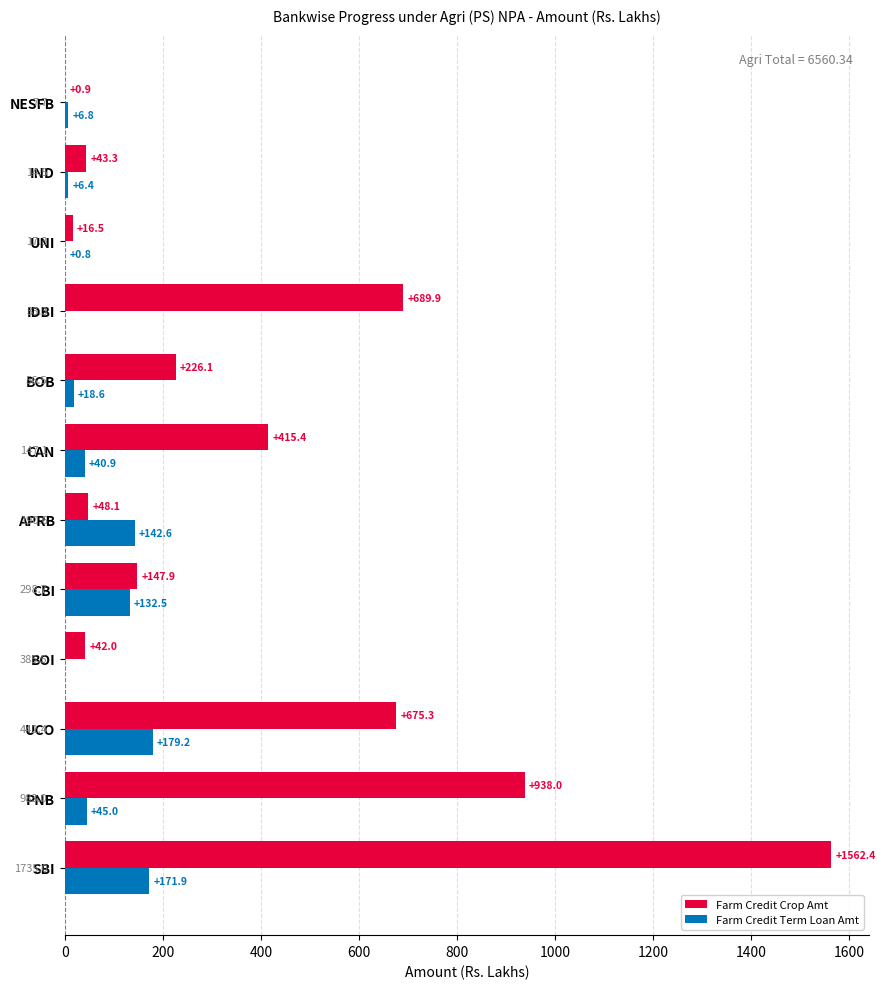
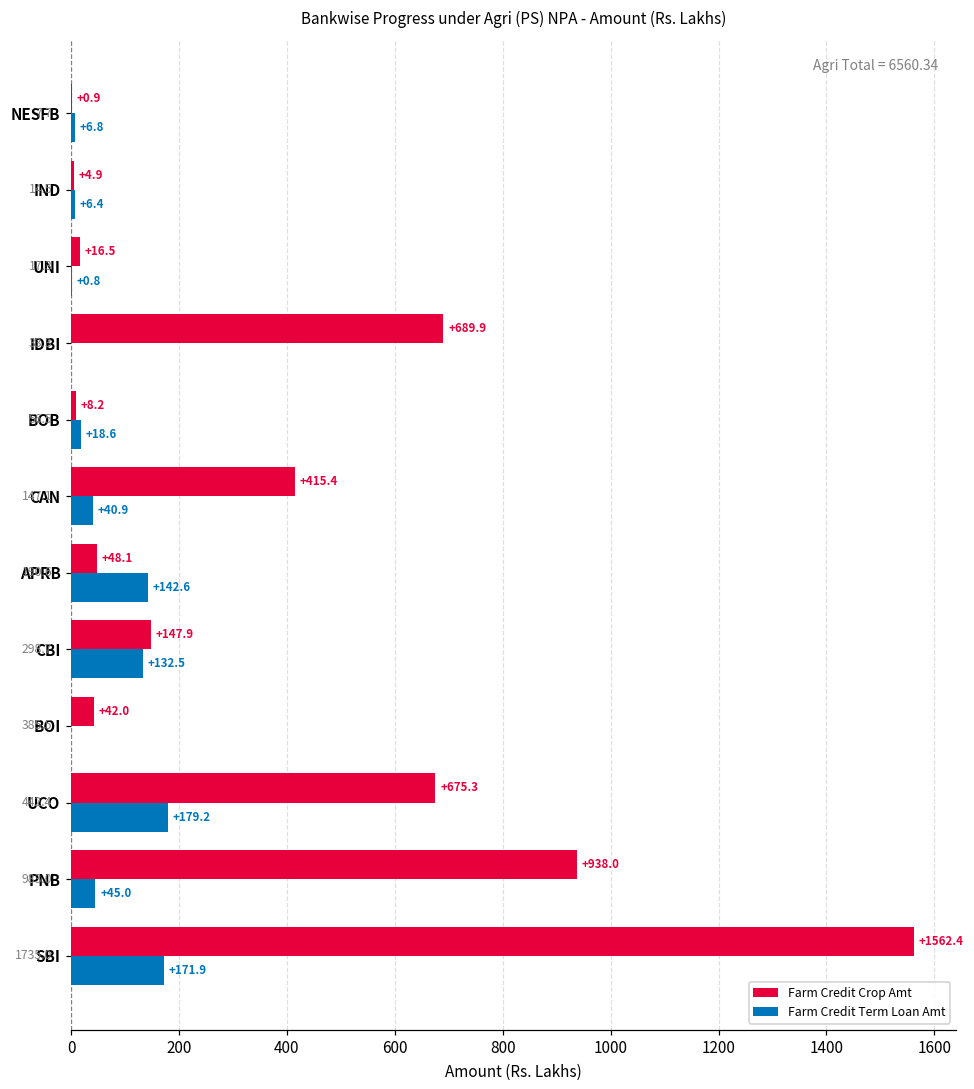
  {
    "Farm Credit Crop Amt": {
      "NESFB": "+0.9",
-     "IND": "+43.3",
+     "IND": "+4.9",
      "UNI": "+16.5",
      "IDBI": "+689.9",
-     "BOB": "+226.1",
+     "BOB": "+8.2",
      "CAN": "+415.4",
      "APRB": "+48.1",
      "CBI": "+147.9",
      "BOI": "+42.0",
      "UCO": "+675.3",
      "PNB": "+938.0",
      "SBI": "+1562.4"
    },
    "Farm Credit Term Loan Amt": {
      "NESFB": "+6.8",
      "IND": "+6.4",
      "UNI": "+0.8",
      "BOB": "+18.6",
      "CAN": "+40.9",
      "APRB": "+142.6",
      "CBI": "+132.5",
      "UCO": "+179.2",
      "PNB": "+45.0",
      "SBI": "+171.9"
    }
  }
